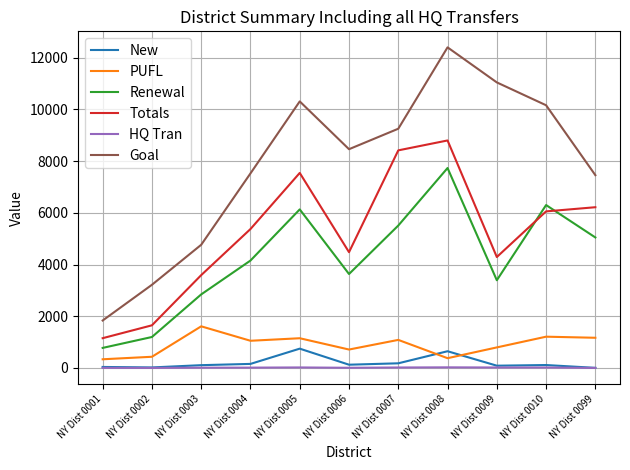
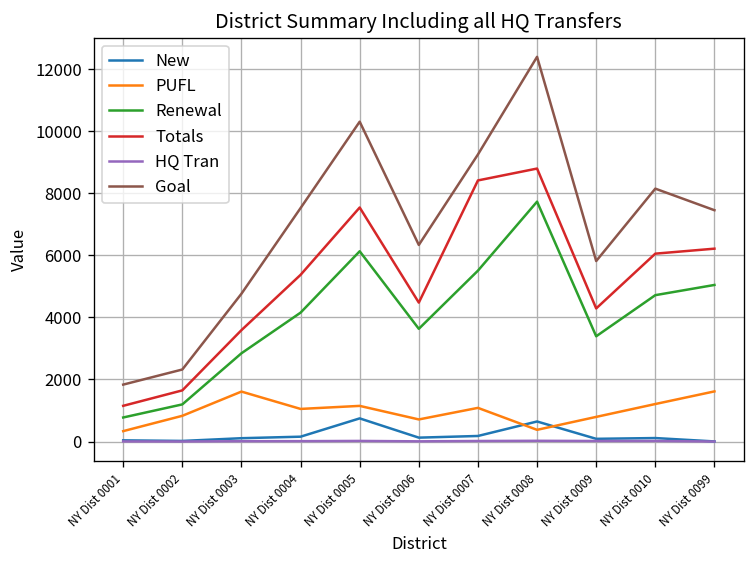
  {
    "New": {
      "NY Dist 0004": 200,
      "NY Dist 0005": 700,
      "NY Dist 0006": 100,
      "NY Dist 0007": 200,
      "NY Dist 0008": 600
    },
    "PUFL": {
      "NY Dist 0001": 300,
-     "NY Dist 0002": 400,
+     "NY Dist 0002": 800,
      "NY Dist 0003": 1600,
      "NY Dist 0004": 1100,
      "NY Dist 0005": 1100,
      "NY Dist 0006": 700,
      "NY Dist 0007": 1100,
      "NY Dist 0008": 400,
      "NY Dist 0009": 800,
      "NY Dist 0010": 1200,
-     "NY Dist 0099": 1200
+     "NY Dist 0099": 1600
    },
    "Renewal": {
      "NY Dist 0001": 800,
      "NY Dist 0002": 1200,
      "NY Dist 0003": 2800,
      "NY Dist 0004": 4200,
      "NY Dist 0005": 6100,
      "NY Dist 0006": 3600,
      "NY Dist 0007": 5500,
      "NY Dist 0008": 7700,
      "NY Dist 0009": 3400,
-     "NY Dist 0010": 6300,
+     "NY Dist 0010": 4700,
      "NY Dist 0099": 5000
    },
    "Totals": {
      "NY Dist 0001": 1200,
      "NY Dist 0002": 1600,
      "NY Dist 0003": 3600,
      "NY Dist 0004": 5400,
      "NY Dist 0005": 7500,
      "NY Dist 0006": 4500,
      "NY Dist 0007": 8400,
      "NY Dist 0008": 8800,
      "NY Dist 0009": 4300,
      "NY Dist 0010": 6100,
      "NY Dist 0099": 6200
    },
    "HQ Tran": {
      "NY Dist 0004": 0,
      "NY Dist 0005": 0,
      "NY Dist 0006": 0,
      "NY Dist 0007": 0,
      "NY Dist 0008": 0
    },
    "Goal": {
      "NY Dist 0001": 1800,
-     "NY Dist 0002": 3200,
+     "NY Dist 0002": 2300,
      "NY Dist 0003": 4800,
      "NY Dist 0004": 7500,
      "NY Dist 0005": 10300,
-     "NY Dist 0006": 8500,
+     "NY Dist 0006": 6300,
      "NY Dist 0007": 9300,
      "NY Dist 0008": 12400,
-     "NY Dist 0009": 11000,
-     "NY Dist 0010": 10200,
+     "NY Dist 0009": 5800,
+     "NY Dist 0010": 8200,
      "NY Dist 0099": 7500
    }
  }
